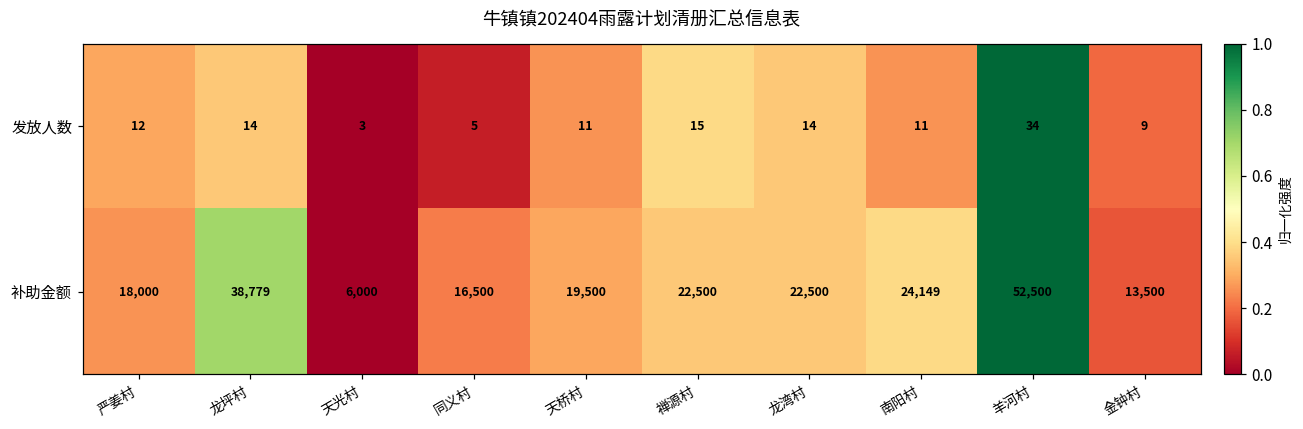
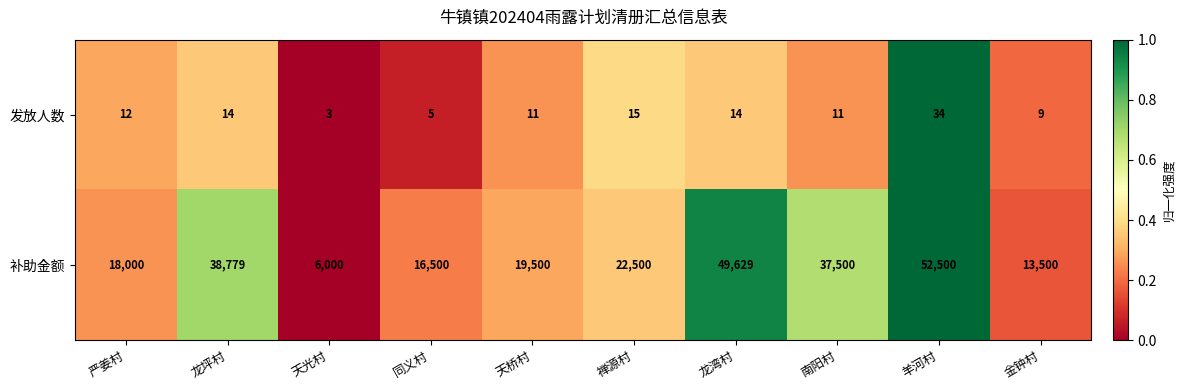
  {
    "发放人数": {
      "严姜村": "12",
      "龙坪村": "14",
      "天光村": "3",
      "同义村": "5",
      "天桥村": "11",
      "禅源村": "15",
      "龙湾村": "14",
      "南阳村": "11",
      "羊河村": "34",
      "金钟村": "9"
    },
    "补助金额": {
      "严姜村": "18,000",
      "龙坪村": "38,779",
      "天光村": "6,000",
      "同义村": "16,500",
      "天桥村": "19,500",
      "禅源村": "22,500",
-     "龙湾村": "22,500",
-     "南阳村": "24,149",
+     "龙湾村": "49,629",
+     "南阳村": "37,500",
      "羊河村": "52,500",
      "金钟村": "13,500"
    }
  }
